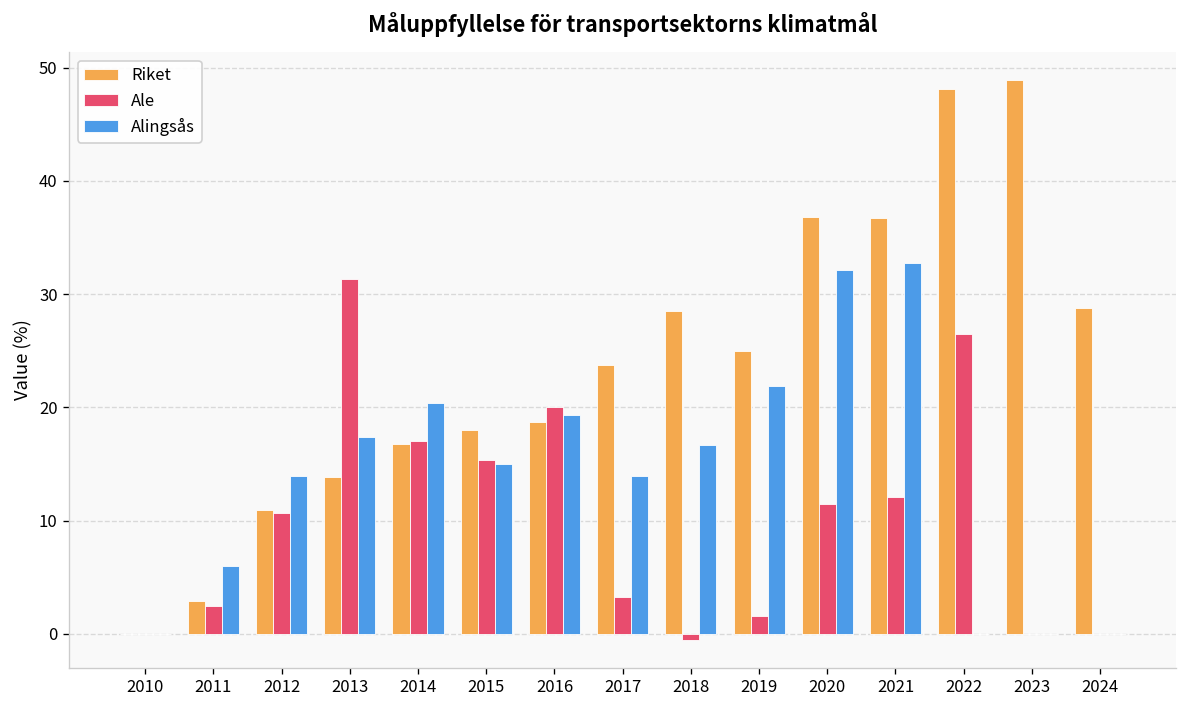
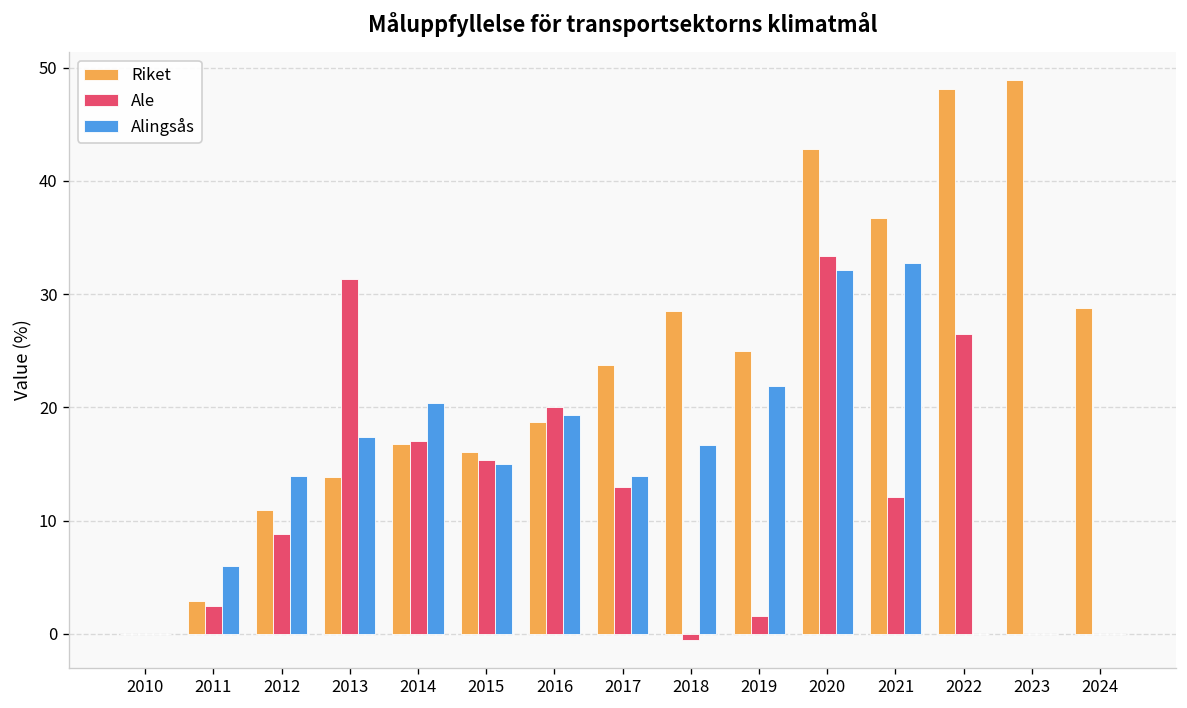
  {
    "Riket": {
      "2010": 0,
      "2011": 3,
      "2012": 11,
      "2013": 14,
      "2014": 17,
-     "2015": 18,
+     "2015": 16,
      "2016": 19,
      "2017": 24,
      "2018": 29,
      "2019": 25,
-     "2020": 37,
+     "2020": 43,
      "2021": 37,
      "2022": 48,
      "2023": 49,
      "2024": 29
    },
    "Ale": {
      "2010": 0,
      "2011": 2,
-     "2012": 11,
+     "2012": 9,
      "2013": 31,
      "2014": 17,
      "2015": 15,
      "2016": 20,
-     "2017": 3,
+     "2017": 13,
      "2018": -1,
      "2019": 2,
-     "2020": 11,
+     "2020": 33,
      "2021": 12,
      "2022": 26,
      "2023": 0,
      "2024": 0
    },
    "Alingsås": {
      "2010": 0,
      "2011": 6,
      "2012": 14,
      "2013": 17,
      "2014": 20,
      "2015": 15,
      "2016": 19,
      "2017": 14,
      "2018": 17,
      "2019": 22,
      "2020": 32,
      "2021": 33,
      "2022": 0,
      "2023": 0,
      "2024": 0
    }
  }
